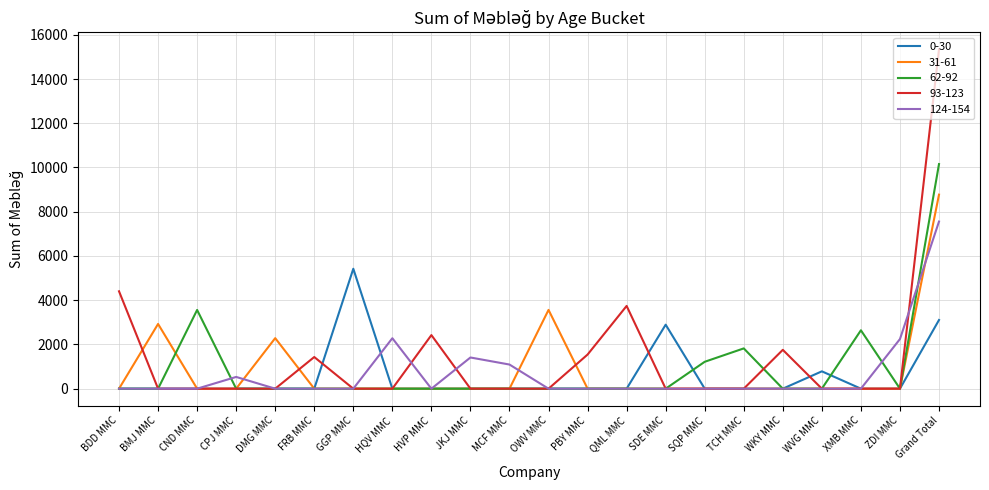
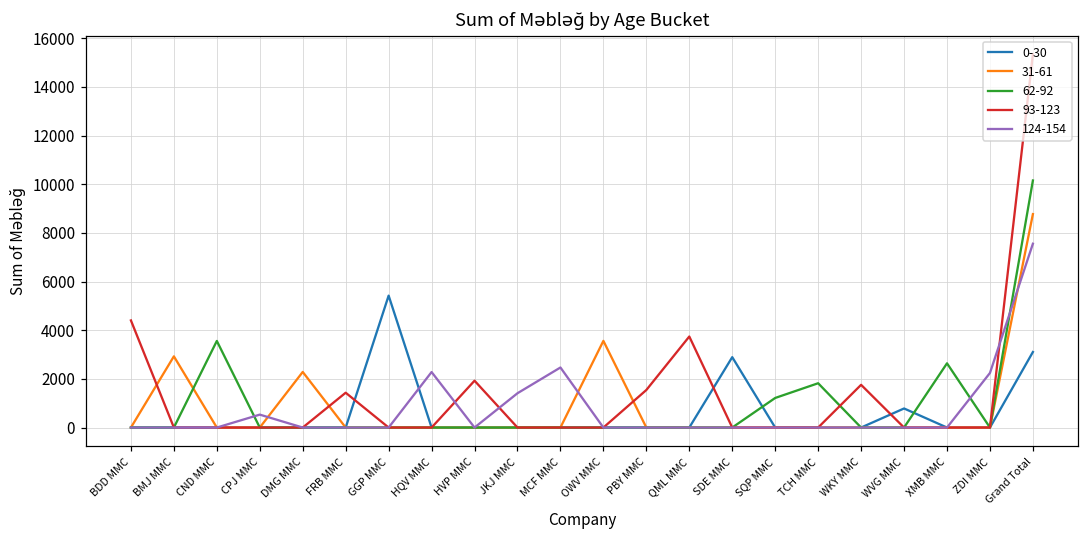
  {
    "0-30": {
      "GGP MMC": 5400,
      "SDE MMC": 2900,
      "WVG MMC": 800,
      "Grand Total": 3100
    },
    "31-61": {
      "BMJ MMC": 2900,
      "DMG MMC": 2300,
      "OWV MMC": 3600,
      "Grand Total": 8800
    },
    "62-92": {
      "CND MMC": 3600,
      "SQP MMC": 1200,
      "TCH MMC": 1800,
      "XMB MMC": 2600,
      "Grand Total": 10200
    },
    "93-123": {
      "BDD MMC": 4400,
      "FRB MMC": 1400,
-     "HVP MMC": 2400,
+     "HVP MMC": 1900,
      "PBY MMC": 1500,
      "QML MMC": 3700,
      "WKY MMC": 1800
    },
    "124-154": {
      "CPJ MMC": 500,
      "HQV MMC": 2300,
      "JKJ MMC": 1400,
-     "MCF MMC": 1100,
+     "MCF MMC": 2500,
      "ZDI MMC": 2200,
      "Grand Total": 7600
    }
  }
